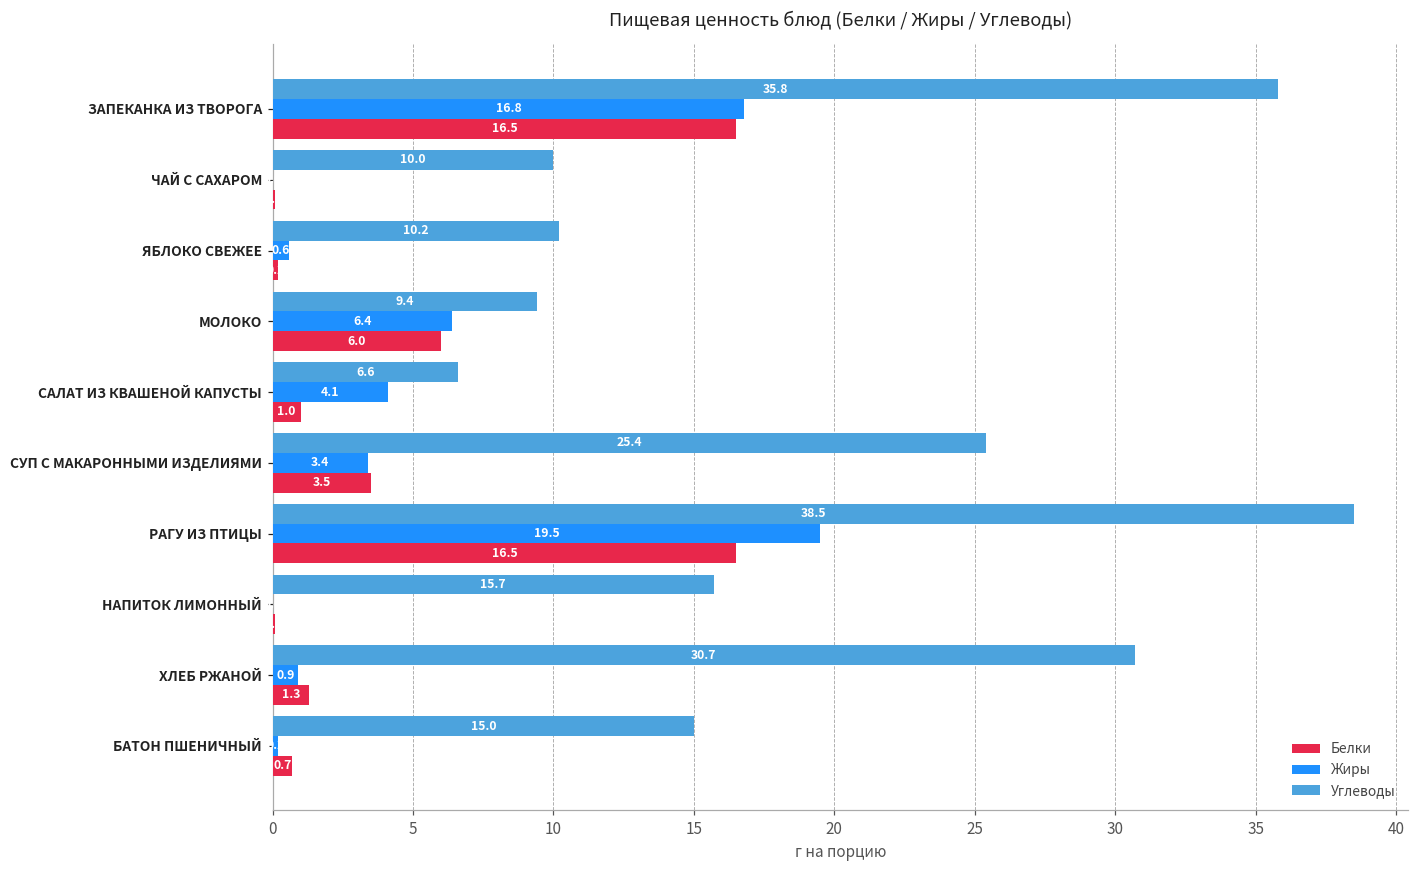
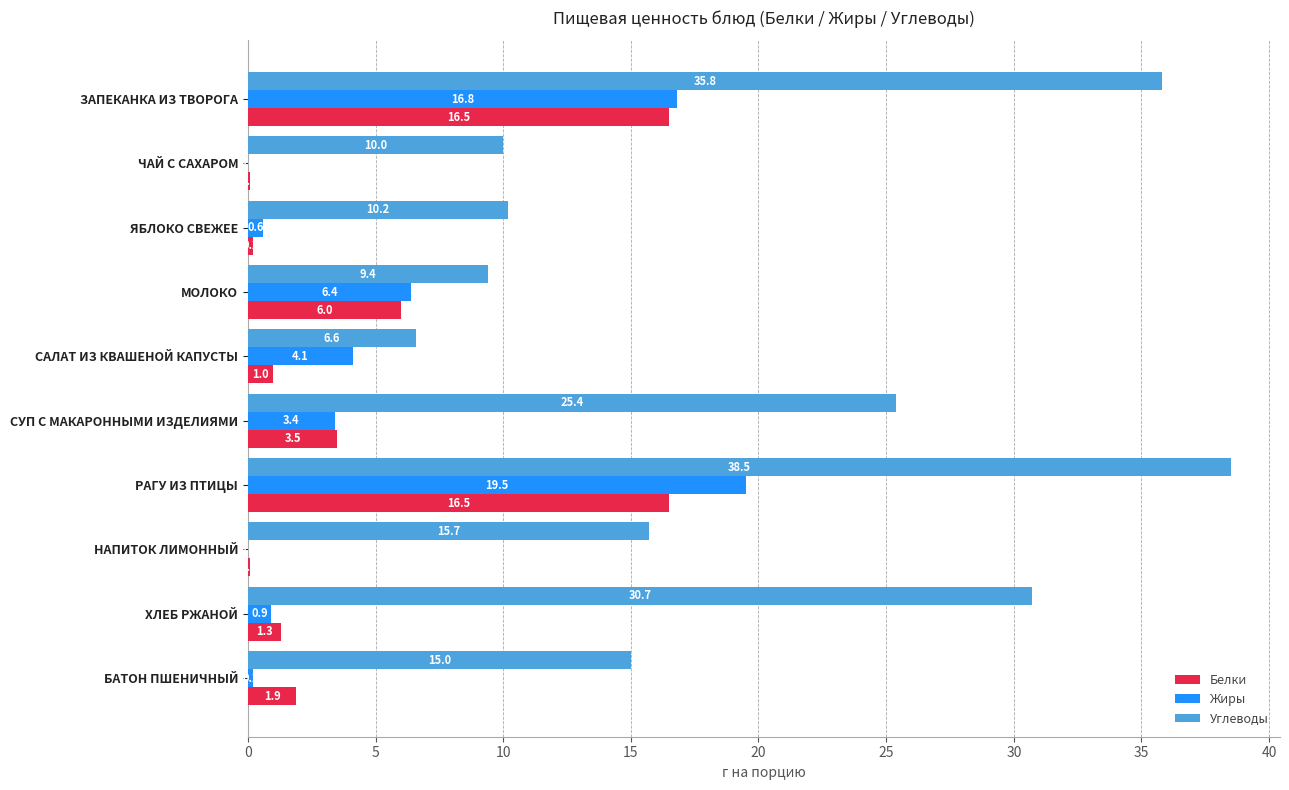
  {
    "Белки": {
      "ЗАПЕКАНКА ИЗ ТВОРОГА": 16.5,
      "МОЛОКО": 6.0,
      "САЛАТ ИЗ КВАШЕНОЙ КАПУСТЫ": 1.0,
      "СУП С МАКАРОННЫМИ ИЗДЕЛИЯМИ": 3.5,
      "РАГУ ИЗ ПТИЦЫ": 16.5,
      "ХЛЕБ РЖАНОЙ": 1.3,
-     "БАТОН ПШЕНИЧНЫЙ": 0.7
+     "БАТОН ПШЕНИЧНЫЙ": 1.9
    },
    "Жиры": {
      "ЗАПЕКАНКА ИЗ ТВОРОГА": 16.8,
      "ЯБЛОКО СВЕЖЕЕ": 0.6,
      "МОЛОКО": 6.4,
      "САЛАТ ИЗ КВАШЕНОЙ КАПУСТЫ": 4.1,
      "СУП С МАКАРОННЫМИ ИЗДЕЛИЯМИ": 3.4,
      "РАГУ ИЗ ПТИЦЫ": 19.5,
      "ХЛЕБ РЖАНОЙ": 0.9
    },
    "Углеводы": {
      "ЗАПЕКАНКА ИЗ ТВОРОГА": 35.8,
      "ЧАЙ С САХАРОМ": 10.0,
      "ЯБЛОКО СВЕЖЕЕ": 10.2,
      "МОЛОКО": 9.4,
      "САЛАТ ИЗ КВАШЕНОЙ КАПУСТЫ": 6.6,
      "СУП С МАКАРОННЫМИ ИЗДЕЛИЯМИ": 25.4,
      "РАГУ ИЗ ПТИЦЫ": 38.5,
      "НАПИТОК ЛИМОННЫЙ": 15.7,
      "ХЛЕБ РЖАНОЙ": 30.7,
      "БАТОН ПШЕНИЧНЫЙ": 15.0
    }
  }
